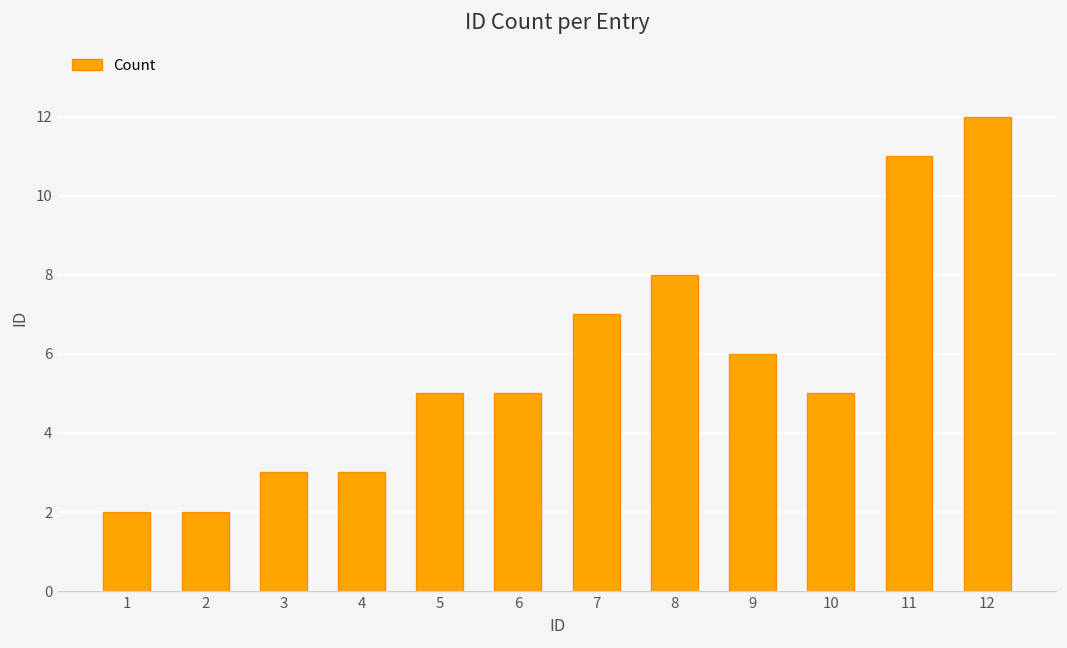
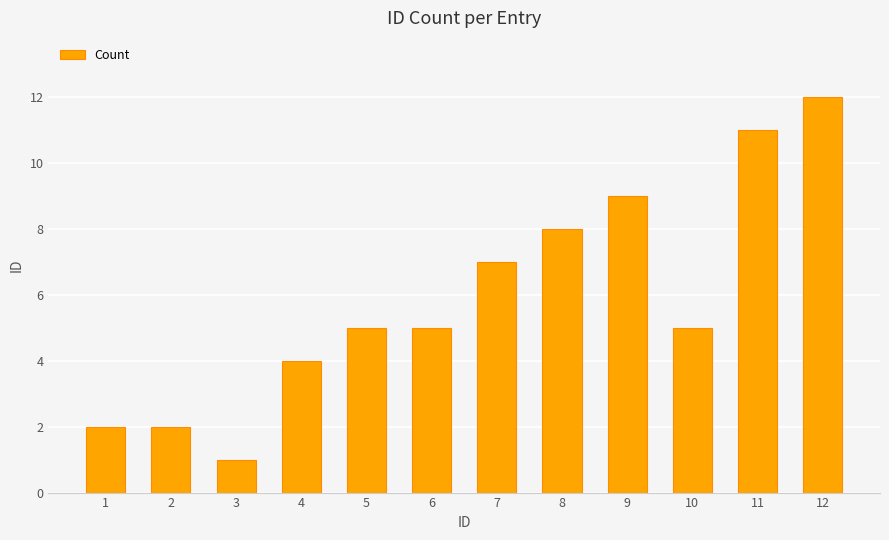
  {
    "1": 2,
    "2": 2,
-   "3": 3,
-   "4": 3,
+   "3": 1,
+   "4": 4,
    "5": 5,
    "6": 5,
    "7": 7,
    "8": 8,
-   "9": 6,
+   "9": 9,
    "10": 5,
    "11": 11,
    "12": 12
  }
